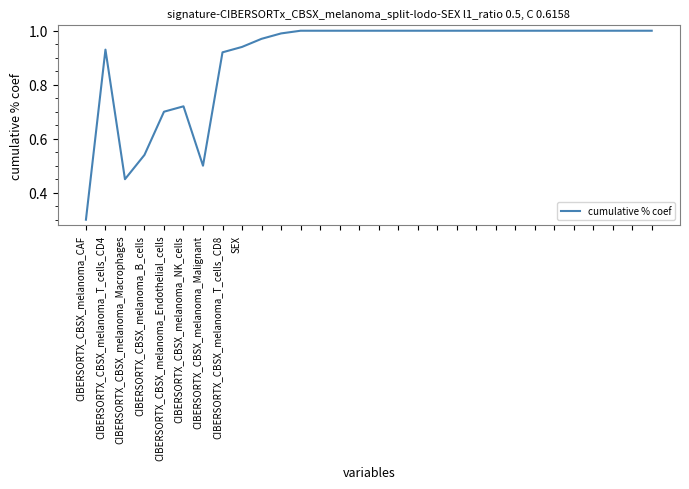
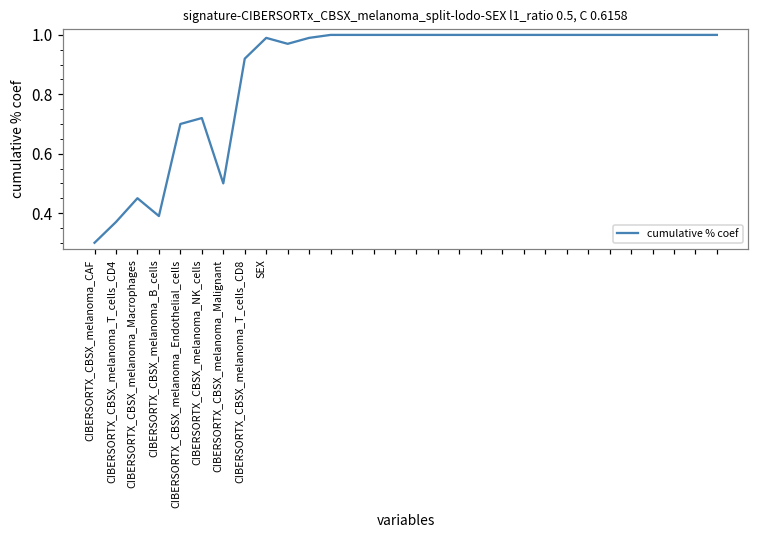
  {
    "CIBERSORTX_CBSX_melanoma_CAF": 0.30,
-   "CIBERSORTX_CBSX_melanoma_T_cells_CD4": 0.93,
+   "CIBERSORTX_CBSX_melanoma_T_cells_CD4": 0.37,
    "CIBERSORTX_CBSX_melanoma_Macrophages": 0.45,
-   "CIBERSORTX_CBSX_melanoma_B_cells": 0.54,
+   "CIBERSORTX_CBSX_melanoma_B_cells": 0.39,
    "CIBERSORTX_CBSX_melanoma_Endothelial_cells": 0.70,
    "CIBERSORTX_CBSX_melanoma_NK_cells": 0.72,
    "CIBERSORTX_CBSX_melanoma_Malignant": 0.50,
    "CIBERSORTX_CBSX_melanoma_T_cells_CD8": 0.92,
-   "SEX": 0.94
+   "SEX": 0.99
  }
